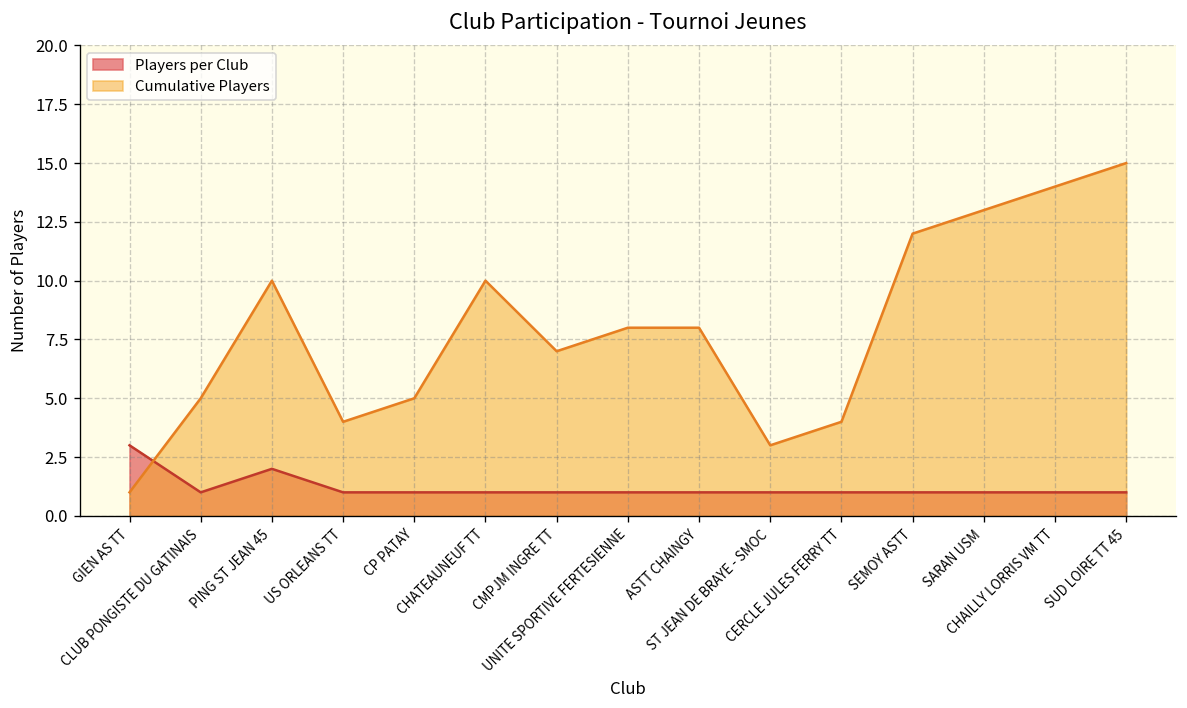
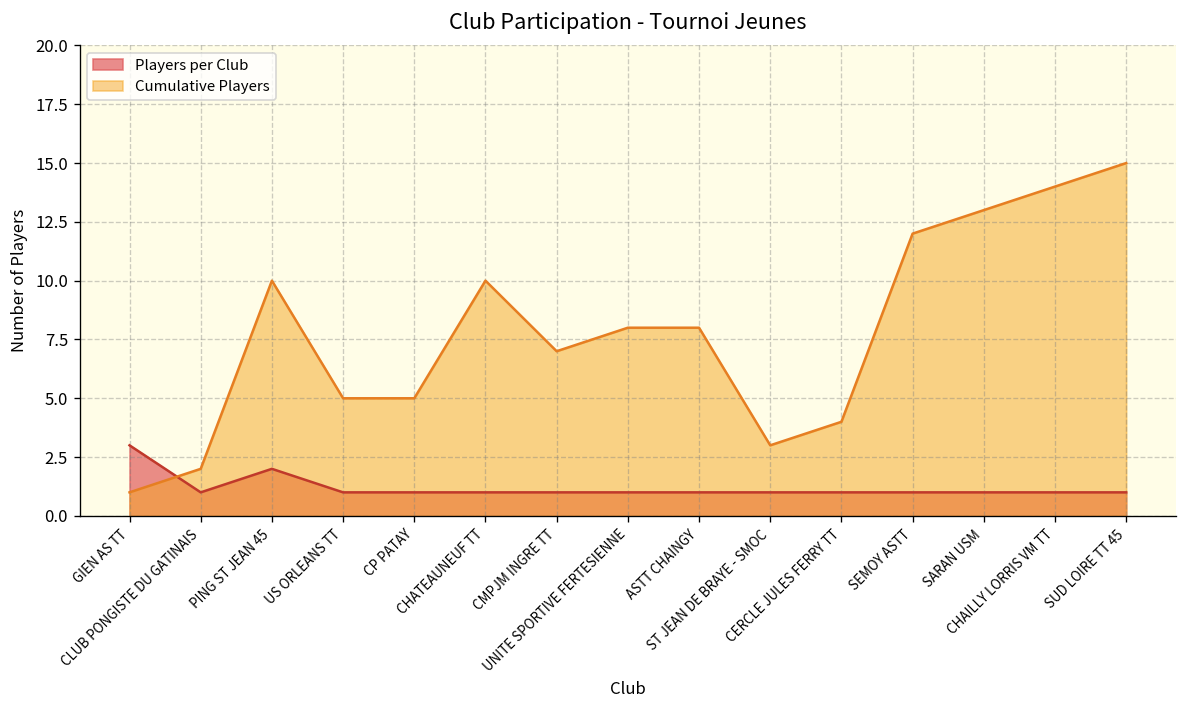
  {
    "Players per Club": {
      "GIEN AS TT": 3,
      "CLUB PONGISTE DU GATINAIS": 1,
      "PING ST JEAN 45": 2,
      "US ORLEANS TT": 1,
      "CP PATAY": 1,
      "CHATEAUNEUF TT": 1,
      "CMPJM INGRE TT": 1,
      "UNITE SPORTIVE FERTESIENNE": 1,
      "ASTT CHAINGY": 1,
      "ST JEAN DE BRAYE - SMOC": 1,
      "CERCLE JULES FERRY TT": 1,
      "SEMOY ASTT": 1,
      "SARAN USM": 1,
      "CHAILLY LORRIS VM TT": 1,
      "SUD LOIRE TT 45": 1
    },
    "Cumulative Players": {
      "GIEN AS TT": 1,
-     "CLUB PONGISTE DU GATINAIS": 5,
+     "CLUB PONGISTE DU GATINAIS": 2,
      "PING ST JEAN 45": 10,
-     "US ORLEANS TT": 4,
+     "US ORLEANS TT": 5,
      "CP PATAY": 5,
      "CHATEAUNEUF TT": 10,
      "CMPJM INGRE TT": 7,
      "UNITE SPORTIVE FERTESIENNE": 8,
      "ASTT CHAINGY": 8,
      "ST JEAN DE BRAYE - SMOC": 3,
      "CERCLE JULES FERRY TT": 4,
      "SEMOY ASTT": 12,
      "SARAN USM": 13,
      "CHAILLY LORRIS VM TT": 14,
      "SUD LOIRE TT 45": 15
    }
  }
